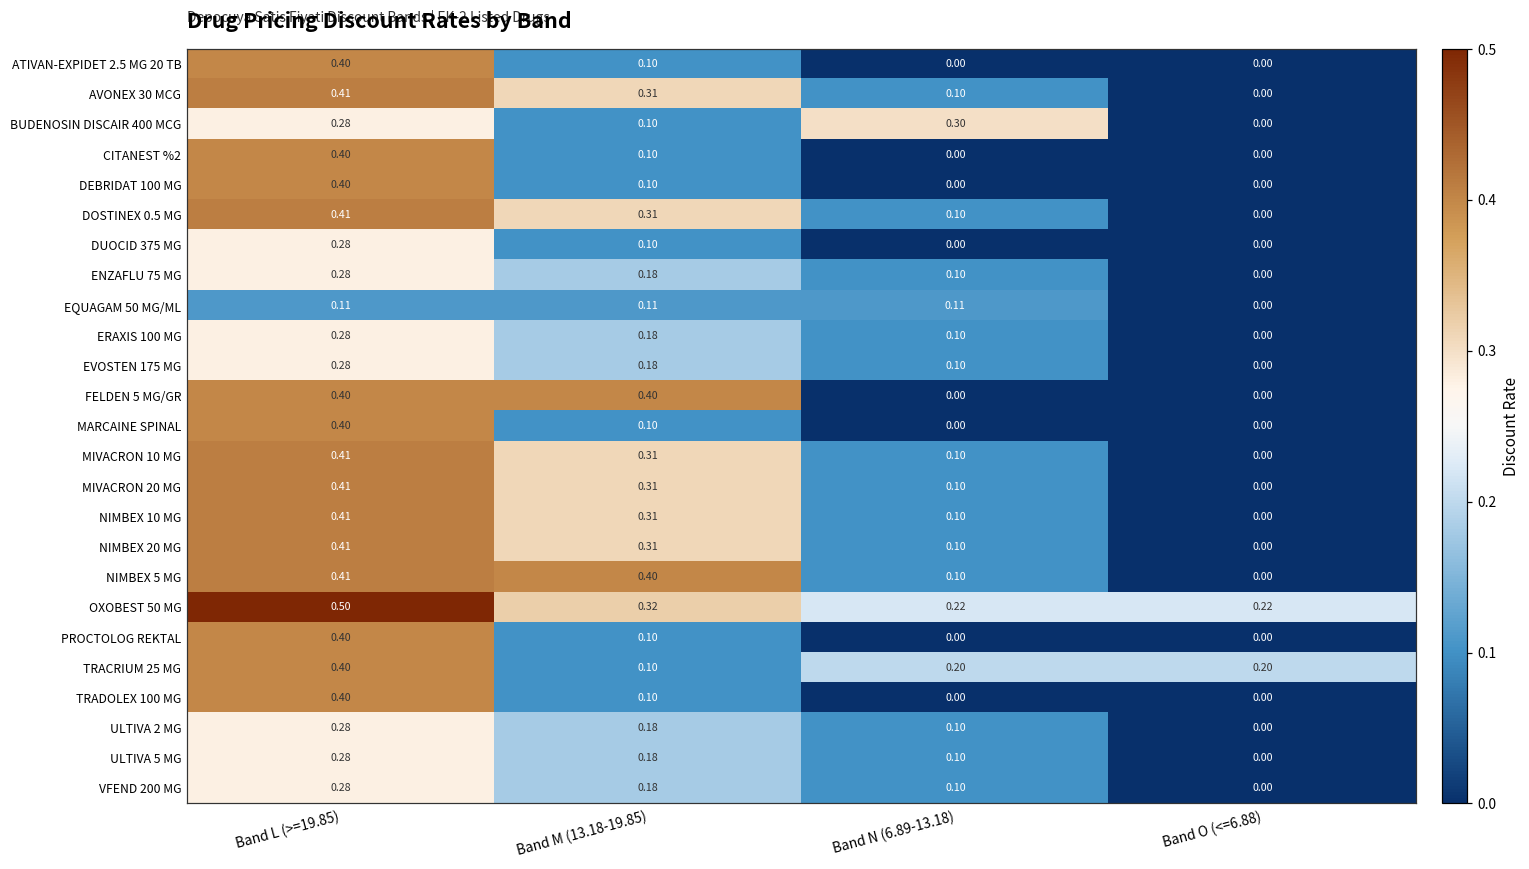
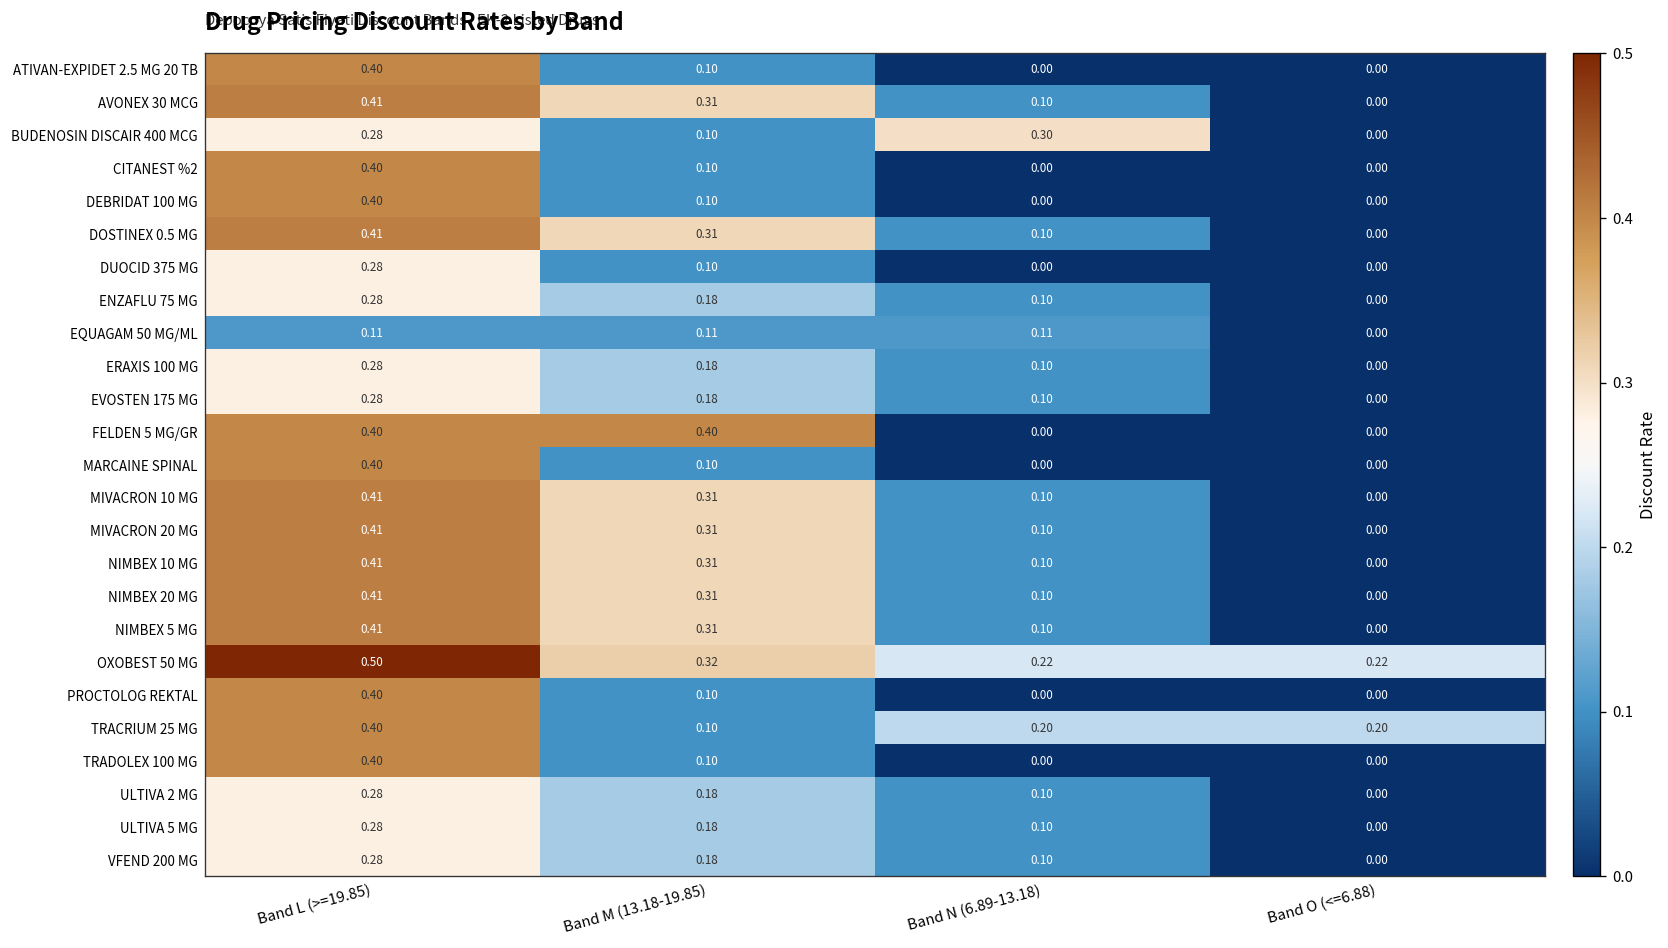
  {
    "ATIVAN-EXPIDET 2.5 MG 20 TB": {
      "Band L (>=19.85)": 0.40,
      "Band M (13.18-19.85)": 0.10,
      "Band N (6.89-13.18)": 0.00,
      "Band O (<=6.88)": 0.00
    },
    "AVONEX 30 MCG": {
      "Band L (>=19.85)": 0.41,
      "Band M (13.18-19.85)": 0.31,
      "Band N (6.89-13.18)": 0.10,
      "Band O (<=6.88)": 0.00
    },
    "BUDENOSIN DISCAIR 400 MCG": {
      "Band L (>=19.85)": 0.28,
      "Band M (13.18-19.85)": 0.10,
      "Band N (6.89-13.18)": 0.30,
      "Band O (<=6.88)": 0.00
    },
    "CITANEST %2": {
      "Band L (>=19.85)": 0.40,
      "Band M (13.18-19.85)": 0.10,
      "Band N (6.89-13.18)": 0.00,
      "Band O (<=6.88)": 0.00
    },
    "DEBRIDAT 100 MG": {
      "Band L (>=19.85)": 0.40,
      "Band M (13.18-19.85)": 0.10,
      "Band N (6.89-13.18)": 0.00,
      "Band O (<=6.88)": 0.00
    },
    "DOSTINEX 0.5 MG": {
      "Band L (>=19.85)": 0.41,
      "Band M (13.18-19.85)": 0.31,
      "Band N (6.89-13.18)": 0.10,
      "Band O (<=6.88)": 0.00
    },
    "DUOCID 375 MG": {
      "Band L (>=19.85)": 0.28,
      "Band M (13.18-19.85)": 0.10,
      "Band N (6.89-13.18)": 0.00,
      "Band O (<=6.88)": 0.00
    },
    "ENZAFLU 75 MG": {
      "Band L (>=19.85)": 0.28,
      "Band M (13.18-19.85)": 0.18,
      "Band N (6.89-13.18)": 0.10,
      "Band O (<=6.88)": 0.00
    },
    "EQUAGAM 50 MG/ML": {
      "Band L (>=19.85)": 0.11,
      "Band M (13.18-19.85)": 0.11,
      "Band N (6.89-13.18)": 0.11,
      "Band O (<=6.88)": 0.00
    },
    "ERAXIS 100 MG": {
      "Band L (>=19.85)": 0.28,
      "Band M (13.18-19.85)": 0.18,
      "Band N (6.89-13.18)": 0.10,
      "Band O (<=6.88)": 0.00
    },
    "EVOSTEN 175 MG": {
      "Band L (>=19.85)": 0.28,
      "Band M (13.18-19.85)": 0.18,
      "Band N (6.89-13.18)": 0.10,
      "Band O (<=6.88)": 0.00
    },
    "FELDEN 5 MG/GR": {
      "Band L (>=19.85)": 0.40,
      "Band M (13.18-19.85)": 0.40,
      "Band N (6.89-13.18)": 0.00,
      "Band O (<=6.88)": 0.00
    },
    "MARCAINE SPINAL": {
      "Band L (>=19.85)": 0.40,
      "Band M (13.18-19.85)": 0.10,
      "Band N (6.89-13.18)": 0.00,
      "Band O (<=6.88)": 0.00
    },
    "MIVACRON 10 MG": {
      "Band L (>=19.85)": 0.41,
      "Band M (13.18-19.85)": 0.31,
      "Band N (6.89-13.18)": 0.10,
      "Band O (<=6.88)": 0.00
    },
    "MIVACRON 20 MG": {
      "Band L (>=19.85)": 0.41,
      "Band M (13.18-19.85)": 0.31,
      "Band N (6.89-13.18)": 0.10,
      "Band O (<=6.88)": 0.00
    },
    "NIMBEX 10 MG": {
      "Band L (>=19.85)": 0.41,
      "Band M (13.18-19.85)": 0.31,
      "Band N (6.89-13.18)": 0.10,
      "Band O (<=6.88)": 0.00
    },
    "NIMBEX 20 MG": {
      "Band L (>=19.85)": 0.41,
      "Band M (13.18-19.85)": 0.31,
      "Band N (6.89-13.18)": 0.10,
      "Band O (<=6.88)": 0.00
    },
    "NIMBEX 5 MG": {
      "Band L (>=19.85)": 0.41,
-     "Band M (13.18-19.85)": 0.40,
+     "Band M (13.18-19.85)": 0.31,
      "Band N (6.89-13.18)": 0.10,
      "Band O (<=6.88)": 0.00
    },
    "OXOBEST 50 MG": {
      "Band L (>=19.85)": 0.50,
      "Band M (13.18-19.85)": 0.32,
      "Band N (6.89-13.18)": 0.22,
      "Band O (<=6.88)": 0.22
    },
    "PROCTOLOG REKTAL": {
      "Band L (>=19.85)": 0.40,
      "Band M (13.18-19.85)": 0.10,
      "Band N (6.89-13.18)": 0.00,
      "Band O (<=6.88)": 0.00
    },
    "TRACRIUM 25 MG": {
      "Band L (>=19.85)": 0.40,
      "Band M (13.18-19.85)": 0.10,
      "Band N (6.89-13.18)": 0.20,
      "Band O (<=6.88)": 0.20
    },
    "TRADOLEX 100 MG": {
      "Band L (>=19.85)": 0.40,
      "Band M (13.18-19.85)": 0.10,
      "Band N (6.89-13.18)": 0.00,
      "Band O (<=6.88)": 0.00
    },
    "ULTIVA 2 MG": {
      "Band L (>=19.85)": 0.28,
      "Band M (13.18-19.85)": 0.18,
      "Band N (6.89-13.18)": 0.10,
      "Band O (<=6.88)": 0.00
    },
    "ULTIVA 5 MG": {
      "Band L (>=19.85)": 0.28,
      "Band M (13.18-19.85)": 0.18,
      "Band N (6.89-13.18)": 0.10,
      "Band O (<=6.88)": 0.00
    },
    "VFEND 200 MG": {
      "Band L (>=19.85)": 0.28,
      "Band M (13.18-19.85)": 0.18,
      "Band N (6.89-13.18)": 0.10,
      "Band O (<=6.88)": 0.00
    }
  }
